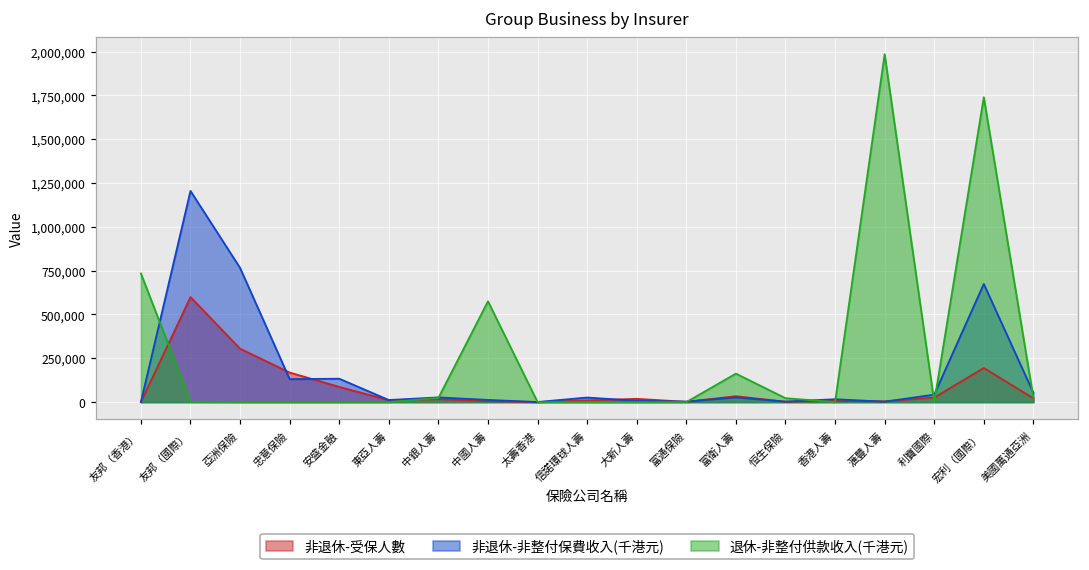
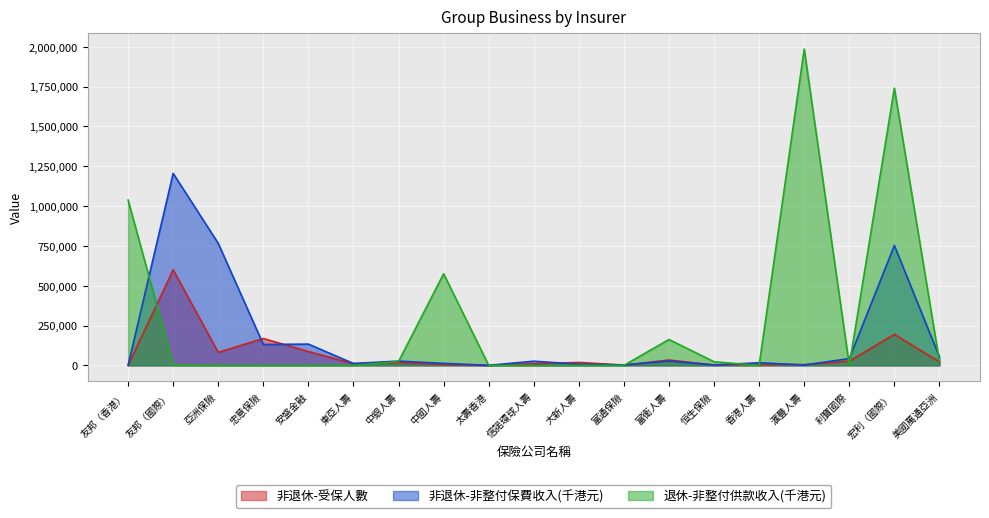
  {
    "非退休-受保人數": {
      "友邦（國際）": "600,000",
-     "亞洲保險": "300,000",
+     "亞洲保險": "80,000",
      "忠意保險": "170,000",
      "安盛金融": "90,000",
      "利寶國際": "30,000",
      "宏利（國際）": "190,000"
    },
    "非退休-非整付保費收入(千港元)": {
      "友邦（國際）": "1,200,000",
      "亞洲保險": "770,000",
      "忠意保險": "130,000",
      "安盛金融": "130,000",
      "信諾環球人壽": "30,000",
      "利寶國際": "40,000",
-     "宏利（國際）": "670,000",
+     "宏利（國際）": "750,000",
      "美國萬通亞洲": "50,000"
    },
    "退休-非整付供款收入(千港元)": {
-     "友邦（香港）": "730,000",
+     "友邦（香港）": "1,040,000",
      "友邦（國際）": "0",
      "亞洲保險": "0",
      "忠意保險": "0",
      "安盛金融": "0",
      "中國人壽": "580,000",
      "富衛人壽": "160,000",
      "恒生保險": "20,000",
      "滙豐人壽": "1,990,000",
      "利寶國際": "0",
      "宏利（國際）": "1,740,000"
    }
  }
